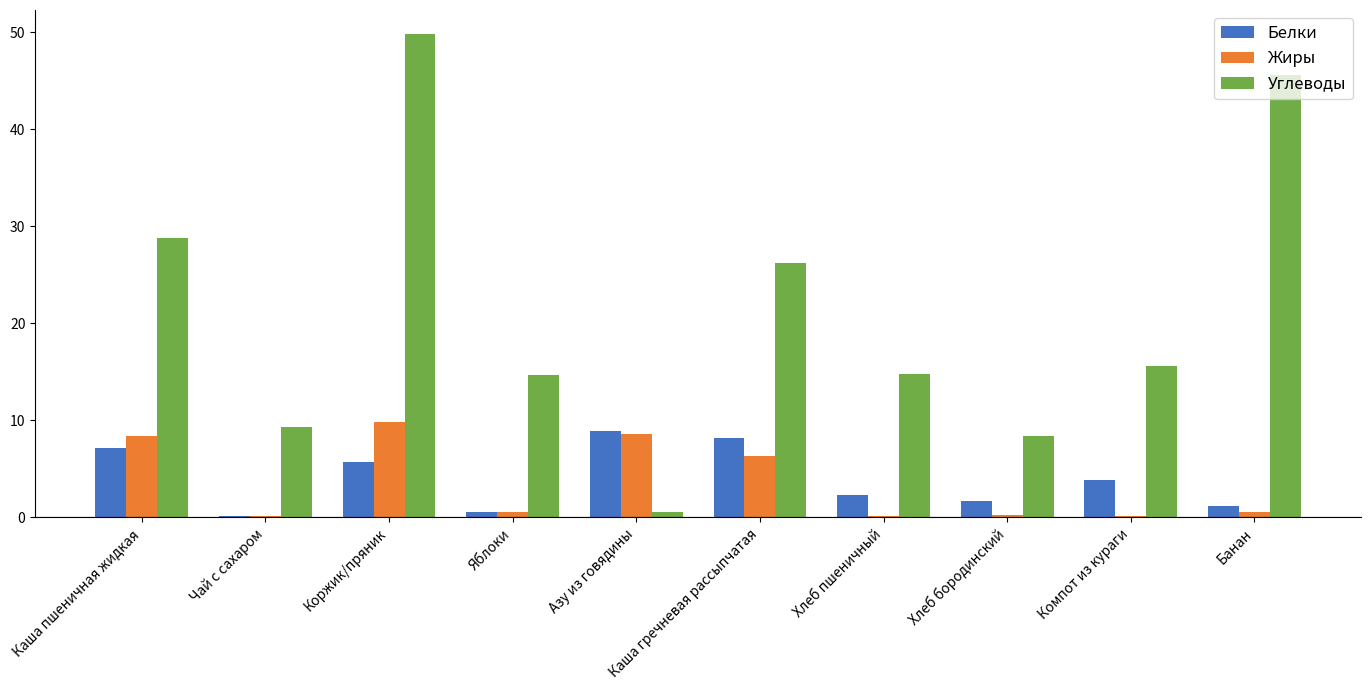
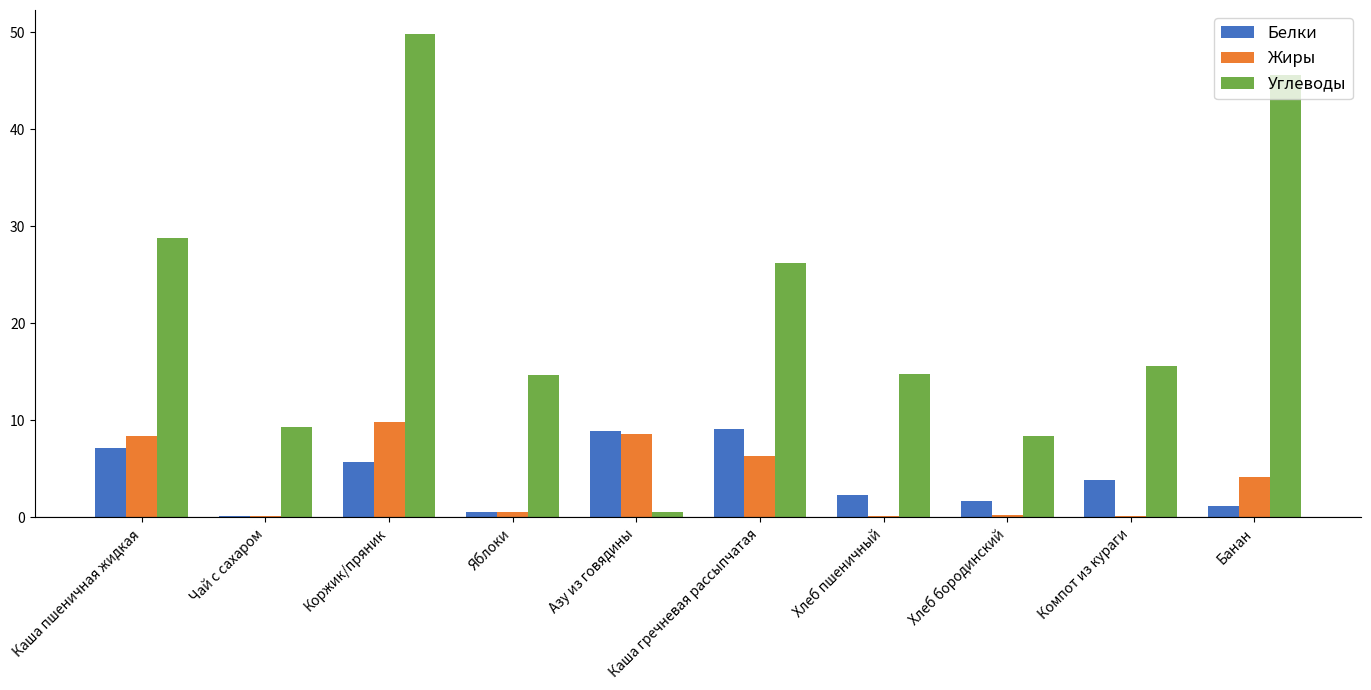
  {
    "Белки": {
      "Каша пшеничная жидкая": 7,
      "Коржик/пряник": 6,
      "Яблоки": 1,
      "Азу из говядины": 9,
-     "Каша гречневая рассыпчатая": 8,
+     "Каша гречневая рассыпчатая": 9,
      "Хлеб пшеничный": 2,
      "Хлеб бородинский": 2,
      "Компот из кураги": 4,
      "Банан": 1
    },
    "Жиры": {
      "Каша пшеничная жидкая": 8,
      "Коржик/пряник": 10,
      "Яблоки": 1,
      "Азу из говядины": 9,
      "Каша гречневая рассыпчатая": 6,
      "Хлеб бородинский": 0,
-     "Банан": 1
+     "Банан": 4
    },
    "Углеводы": {
      "Каша пшеничная жидкая": 29,
      "Чай с сахаром": 9,
      "Коржик/пряник": 50,
      "Яблоки": 15,
      "Азу из говядины": 1,
      "Каша гречневая рассыпчатая": 26,
      "Хлеб пшеничный": 15,
      "Хлеб бородинский": 8,
      "Компот из кураги": 16
    }
  }
